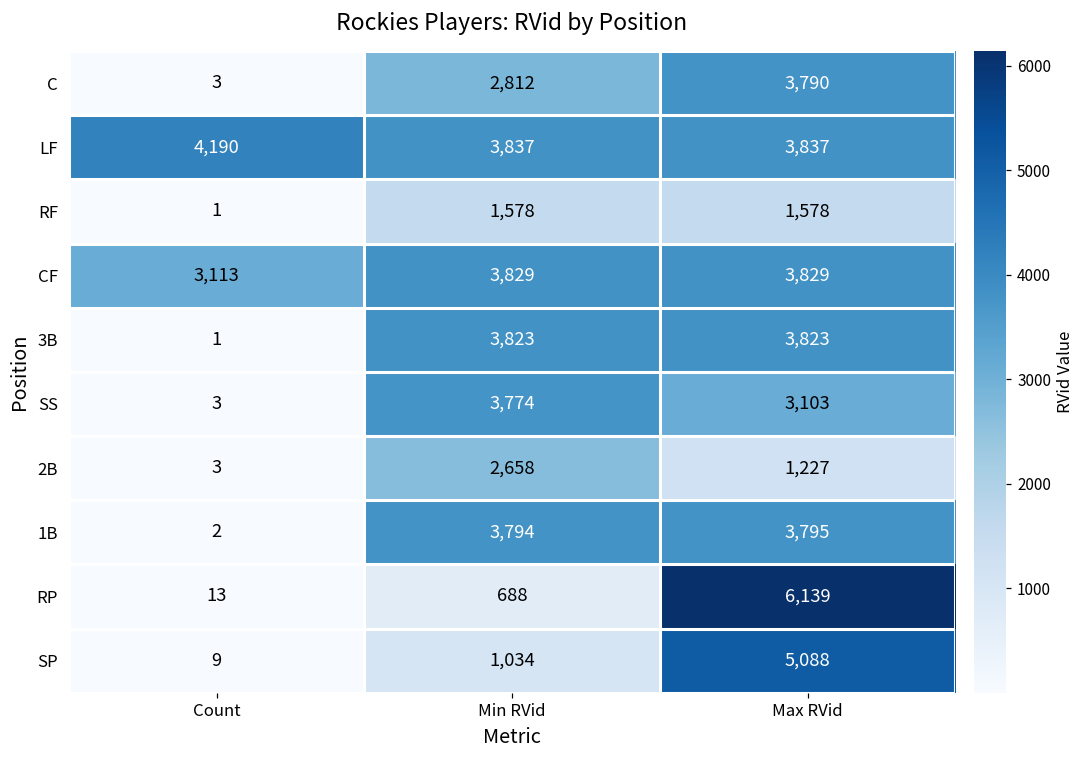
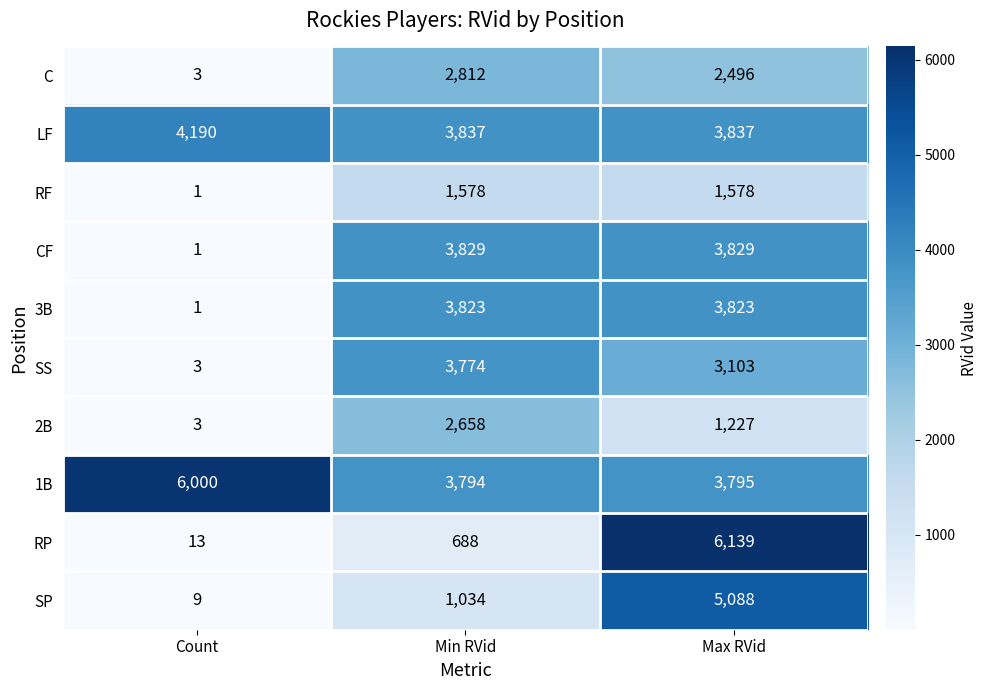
  {
    "C": {
      "Count": "3",
      "Min RVid": "2,812",
-     "Max RVid": "3,790"
+     "Max RVid": "2,496"
    },
    "LF": {
      "Count": "4,190",
      "Min RVid": "3,837",
      "Max RVid": "3,837"
    },
    "RF": {
      "Count": "1",
      "Min RVid": "1,578",
      "Max RVid": "1,578"
    },
    "CF": {
-     "Count": "3,113",
+     "Count": "1",
      "Min RVid": "3,829",
      "Max RVid": "3,829"
    },
    "3B": {
      "Count": "1",
      "Min RVid": "3,823",
      "Max RVid": "3,823"
    },
    "SS": {
      "Count": "3",
      "Min RVid": "3,774",
      "Max RVid": "3,103"
    },
    "2B": {
      "Count": "3",
      "Min RVid": "2,658",
      "Max RVid": "1,227"
    },
    "1B": {
-     "Count": "2",
+     "Count": "6,000",
      "Min RVid": "3,794",
      "Max RVid": "3,795"
    },
    "RP": {
      "Count": "13",
      "Min RVid": "688",
      "Max RVid": "6,139"
    },
    "SP": {
      "Count": "9",
      "Min RVid": "1,034",
      "Max RVid": "5,088"
    }
  }
